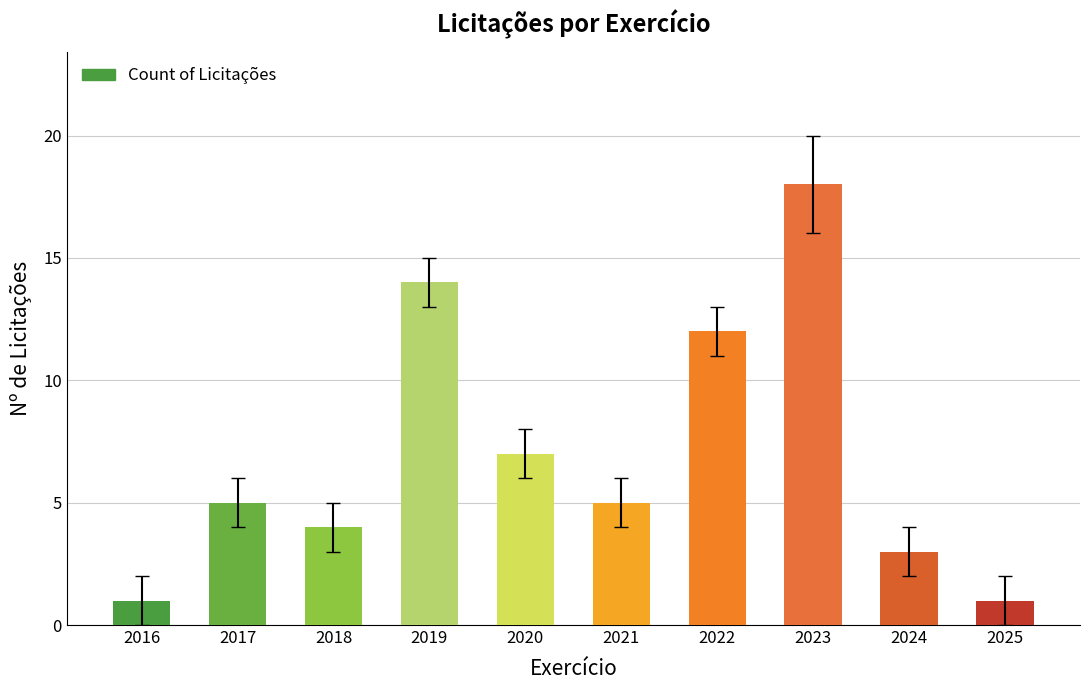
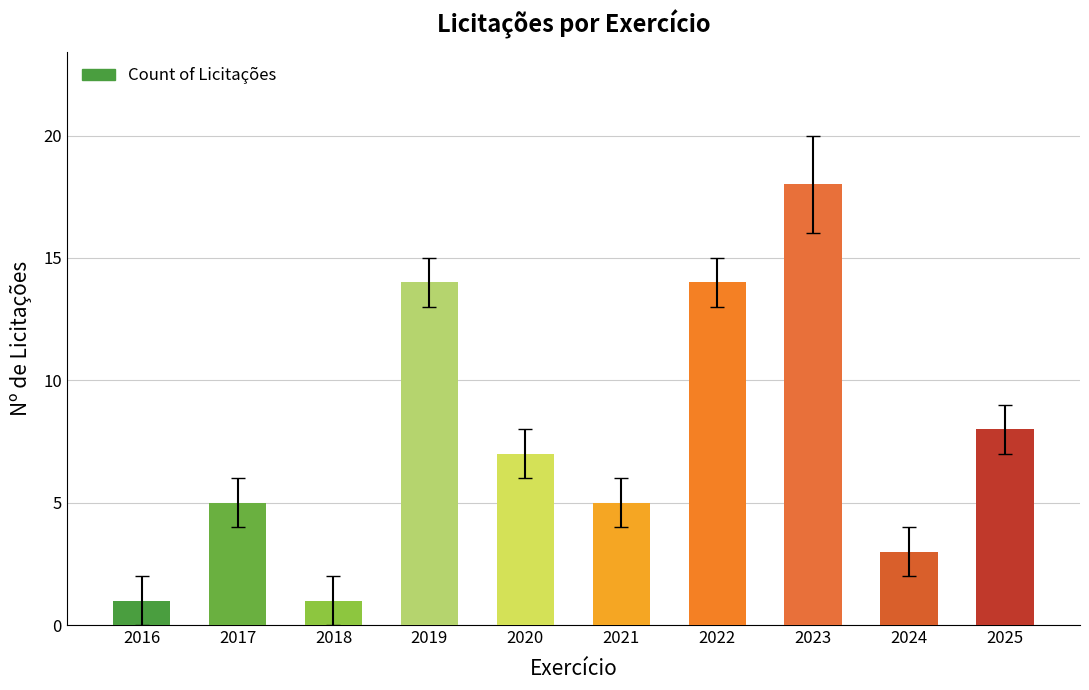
  {
    "Count of Licitações": {
      "2016": 1,
      "2017": 5,
-     "2018": 4,
+     "2018": 1,
      "2019": 14,
      "2020": 7,
      "2021": 5,
-     "2022": 12,
+     "2022": 14,
      "2023": 18,
      "2024": 3,
-     "2025": 1
+     "2025": 8
    }
  }
